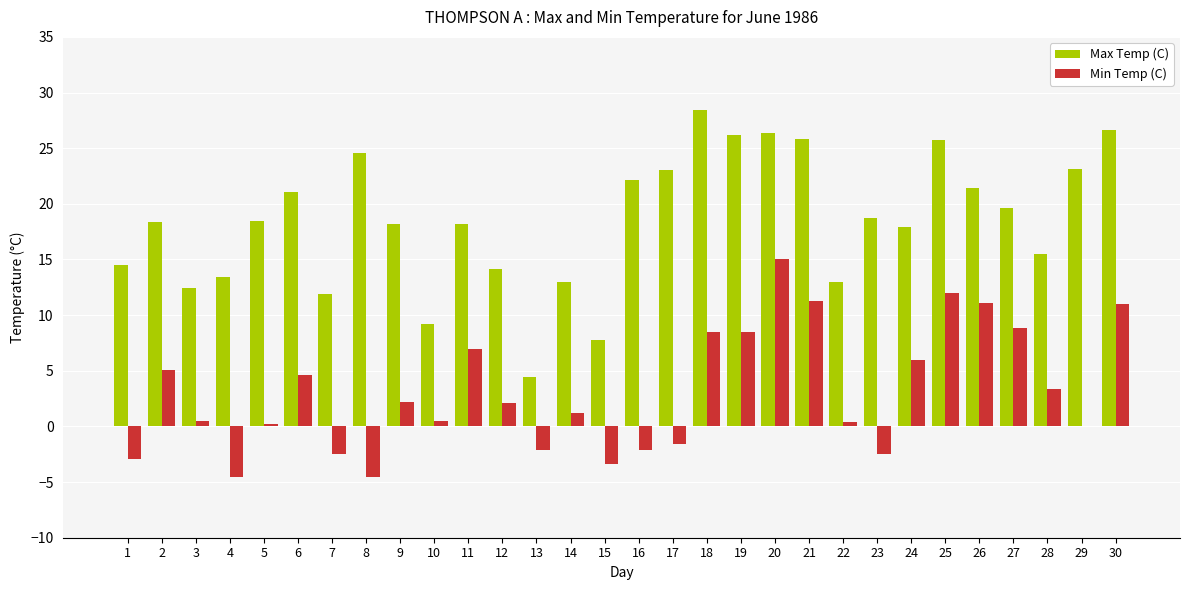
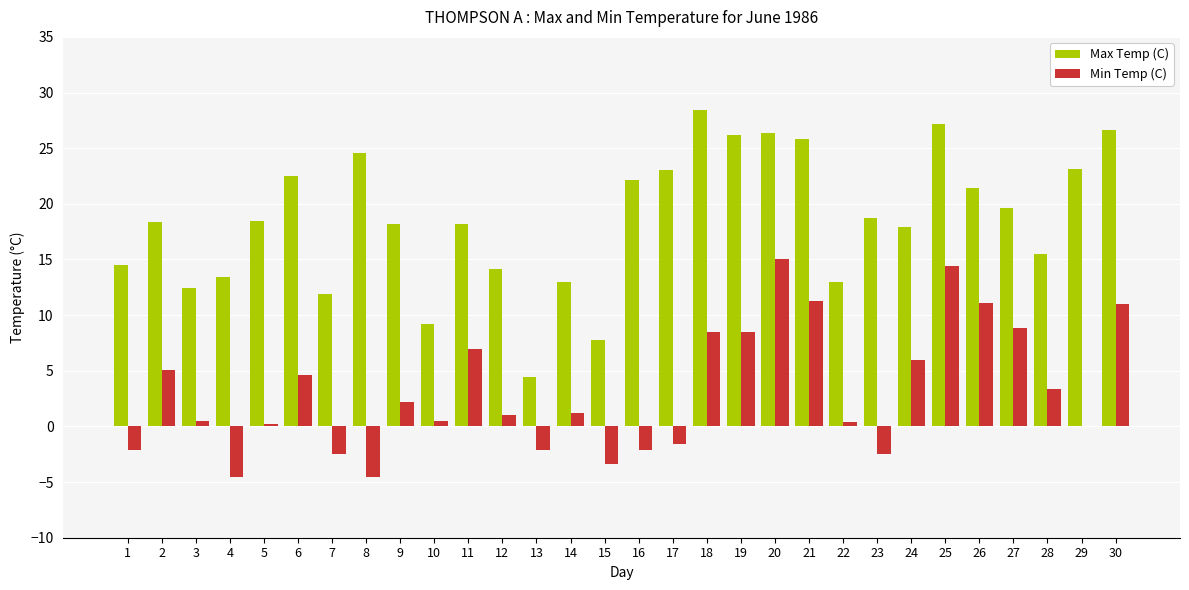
  {
    "Max Temp (C)": {
      "1": 14.5,
      "2": 18.4,
      "3": 12.4,
      "4": 13.4,
      "5": 18.5,
-     "6": 21.1,
+     "6": 22.5,
      "7": 11.9,
      "8": 24.6,
      "9": 18.2,
      "10": 9.2,
      "11": 18.2,
      "12": 14.1,
      "13": 4.4,
      "14": 13.0,
      "15": 7.8,
      "16": 22.1,
      "17": 23.0,
      "18": 28.4,
      "19": 26.2,
      "20": 26.4,
      "21": 25.8,
      "22": 13.0,
      "23": 18.7,
      "24": 17.9,
-     "25": 25.7,
+     "25": 27.2,
      "26": 21.4,
      "27": 19.6,
      "28": 15.5,
      "29": 23.1,
      "30": 26.6
    },
    "Min Temp (C)": {
-     "1": -2.9,
+     "1": -2.1,
      "2": 5.1,
      "3": 0.5,
      "4": -4.5,
      "6": 4.6,
      "7": -2.5,
      "8": -4.5,
      "9": 2.2,
      "10": 0.5,
      "11": 7.0,
-     "12": 2.1,
+     "12": 1.0,
      "13": -2.1,
      "14": 1.2,
      "15": -3.4,
      "16": -2.1,
      "17": -1.6,
      "18": 8.5,
      "19": 8.5,
      "20": 15.0,
      "21": 11.3,
      "22": 0.4,
      "23": -2.5,
      "24": 6.0,
-     "25": 12.0,
+     "25": 14.4,
      "26": 11.1,
      "27": 8.8,
      "28": 3.4,
      "29": 0.0,
      "30": 11.0
    }
  }
